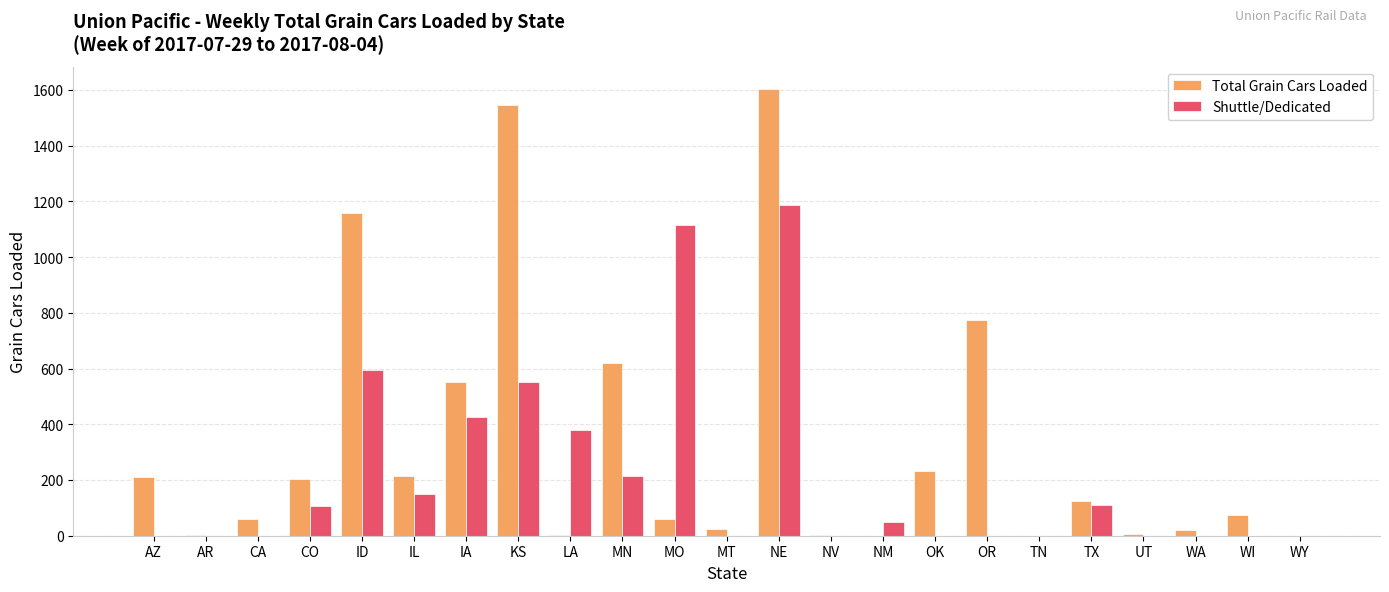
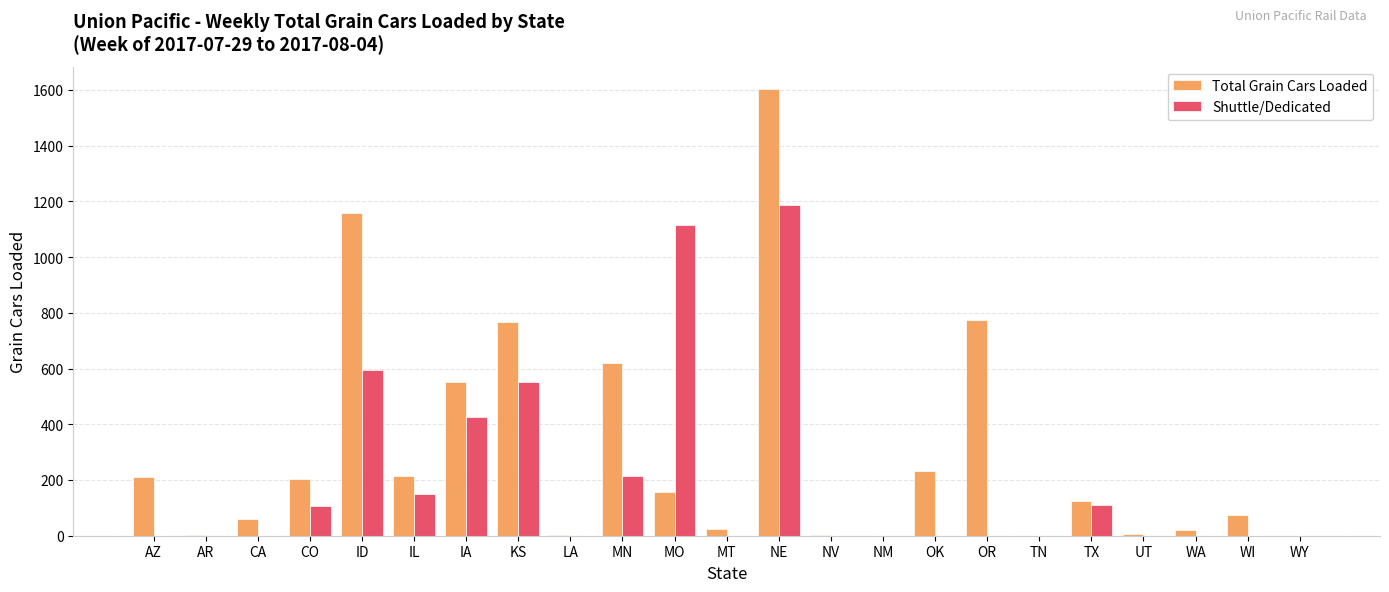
  {
    "Total Grain Cars Loaded": {
      "AZ": 210,
      "CA": 60,
      "CO": 200,
      "ID": 1160,
      "IL": 220,
      "IA": 550,
-     "KS": 1550,
+     "KS": 770,
      "MN": 620,
-     "MO": 60,
+     "MO": 160,
      "MT": 20,
      "NE": 1600,
      "NM": 0,
      "OK": 230,
      "OR": 770,
      "TN": 0,
      "TX": 120,
      "WA": 20,
      "WI": 80,
      "WY": 0
    },
    "Shuttle/Dedicated": {
      "AZ": 0,
      "AR": 0,
      "CA": 0,
      "CO": 110,
      "ID": 600,
      "IL": 150,
      "IA": 430,
      "KS": 550,
-     "LA": 380,
+     "LA": 0,
      "MN": 220,
      "MO": 1120,
      "MT": 0,
      "NE": 1190,
      "NV": 0,
-     "NM": 50,
+     "NM": 0,
      "OK": 0,
      "OR": 0,
      "TN": 0,
      "TX": 110,
      "UT": 0,
      "WA": 0,
      "WI": 0,
      "WY": 0
    }
  }
